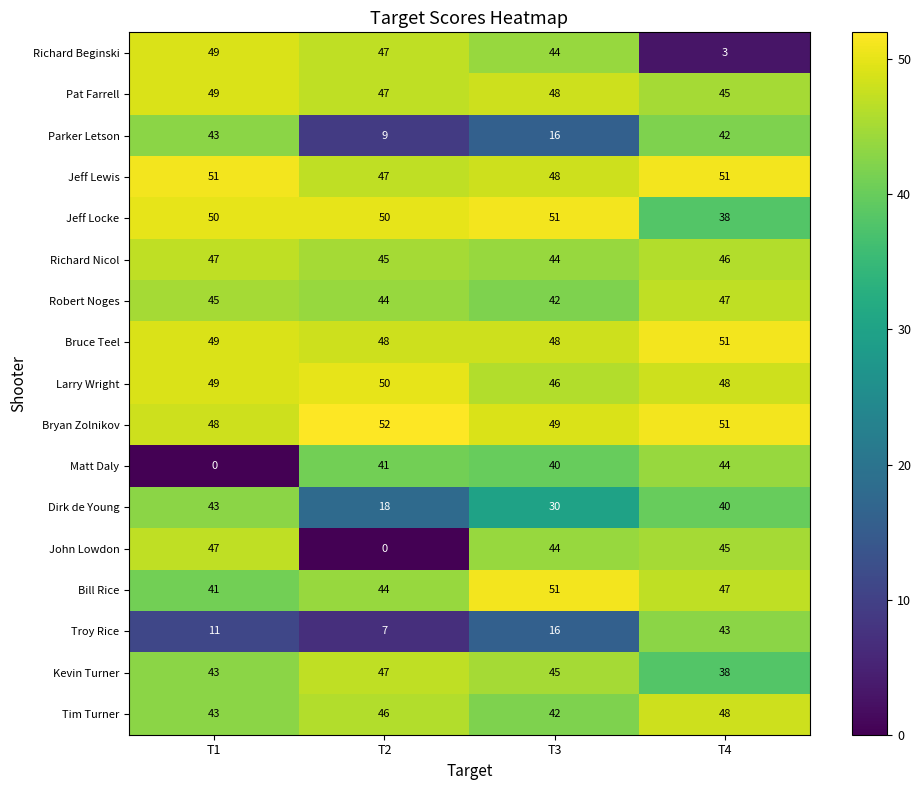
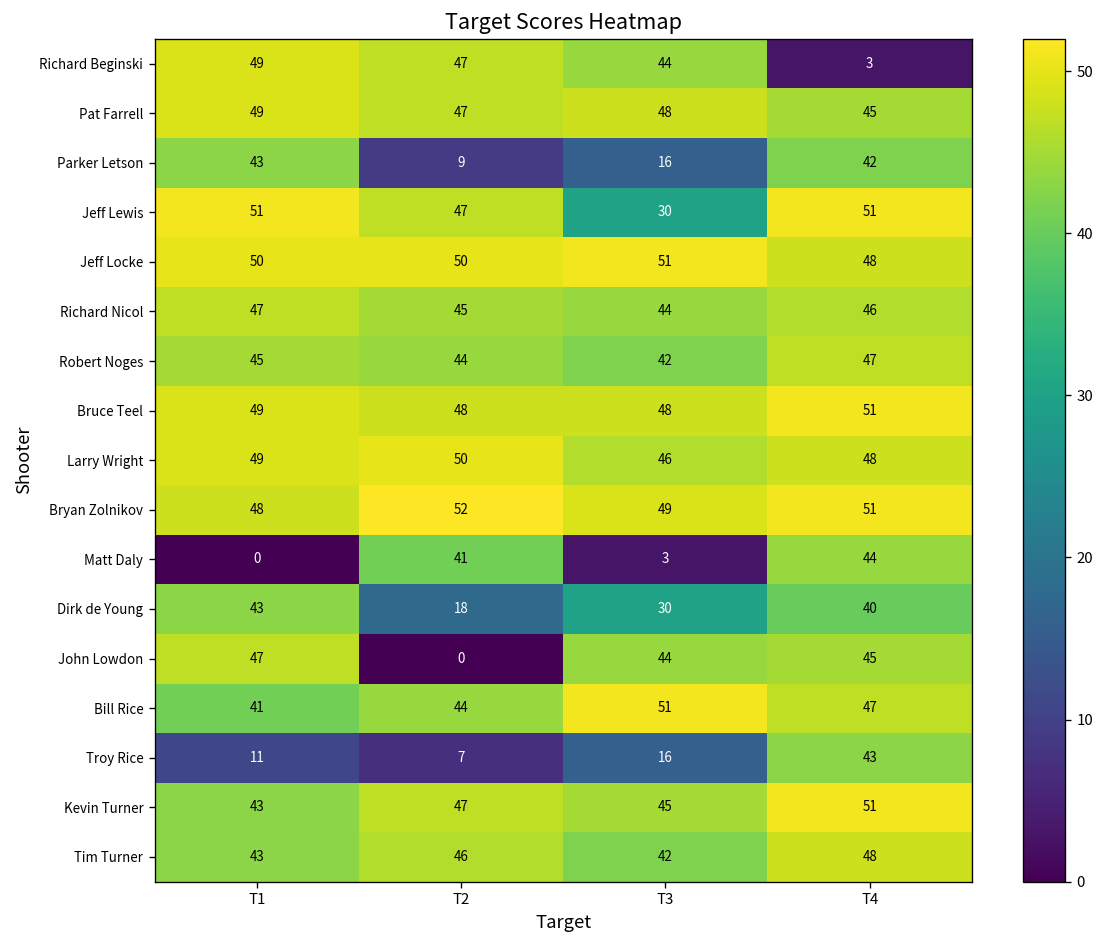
  {
    "Richard Beginski": {
      "T1": 49,
      "T2": 47,
      "T3": 44,
      "T4": 3
    },
    "Pat Farrell": {
      "T1": 49,
      "T2": 47,
      "T3": 48,
      "T4": 45
    },
    "Parker Letson": {
      "T1": 43,
      "T2": 9,
      "T3": 16,
      "T4": 42
    },
    "Jeff Lewis": {
      "T1": 51,
      "T2": 47,
-     "T3": 48,
+     "T3": 30,
      "T4": 51
    },
    "Jeff Locke": {
      "T1": 50,
      "T2": 50,
      "T3": 51,
-     "T4": 38
+     "T4": 48
    },
    "Richard Nicol": {
      "T1": 47,
      "T2": 45,
      "T3": 44,
      "T4": 46
    },
    "Robert Noges": {
      "T1": 45,
      "T2": 44,
      "T3": 42,
      "T4": 47
    },
    "Bruce Teel": {
      "T1": 49,
      "T2": 48,
      "T3": 48,
      "T4": 51
    },
    "Larry Wright": {
      "T1": 49,
      "T2": 50,
      "T3": 46,
      "T4": 48
    },
    "Bryan Zolnikov": {
      "T1": 48,
      "T2": 52,
      "T3": 49,
      "T4": 51
    },
    "Matt Daly": {
      "T1": 0,
      "T2": 41,
-     "T3": 40,
+     "T3": 3,
      "T4": 44
    },
    "Dirk de Young": {
      "T1": 43,
      "T2": 18,
      "T3": 30,
      "T4": 40
    },
    "John Lowdon": {
      "T1": 47,
      "T2": 0,
      "T3": 44,
      "T4": 45
    },
    "Bill Rice": {
      "T1": 41,
      "T2": 44,
      "T3": 51,
      "T4": 47
    },
    "Troy Rice": {
      "T1": 11,
      "T2": 7,
      "T3": 16,
      "T4": 43
    },
    "Kevin Turner": {
      "T1": 43,
      "T2": 47,
      "T3": 45,
-     "T4": 38
+     "T4": 51
    },
    "Tim Turner": {
      "T1": 43,
      "T2": 46,
      "T3": 42,
      "T4": 48
    }
  }
